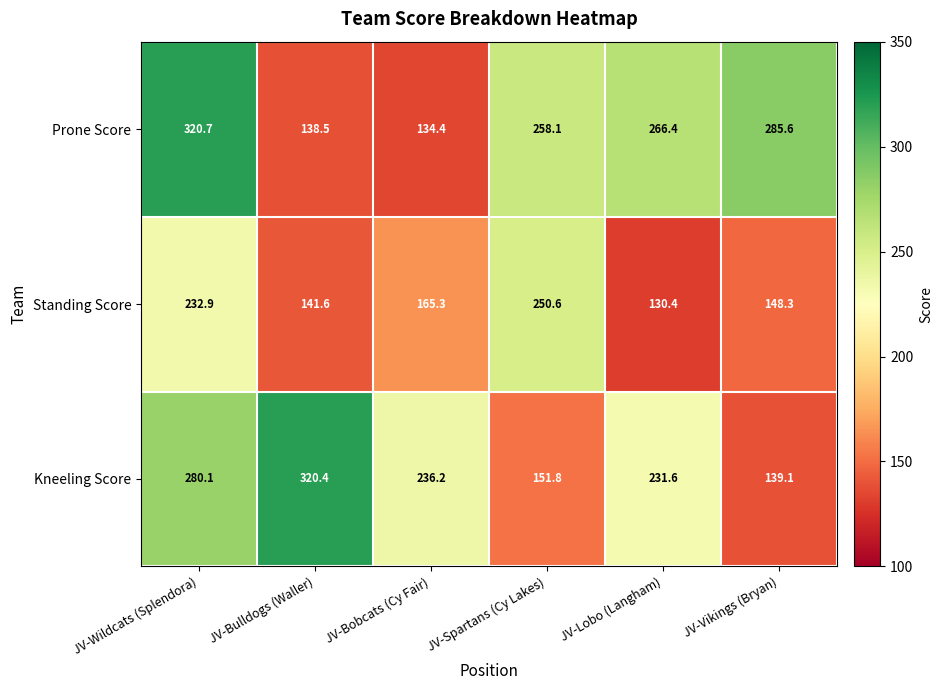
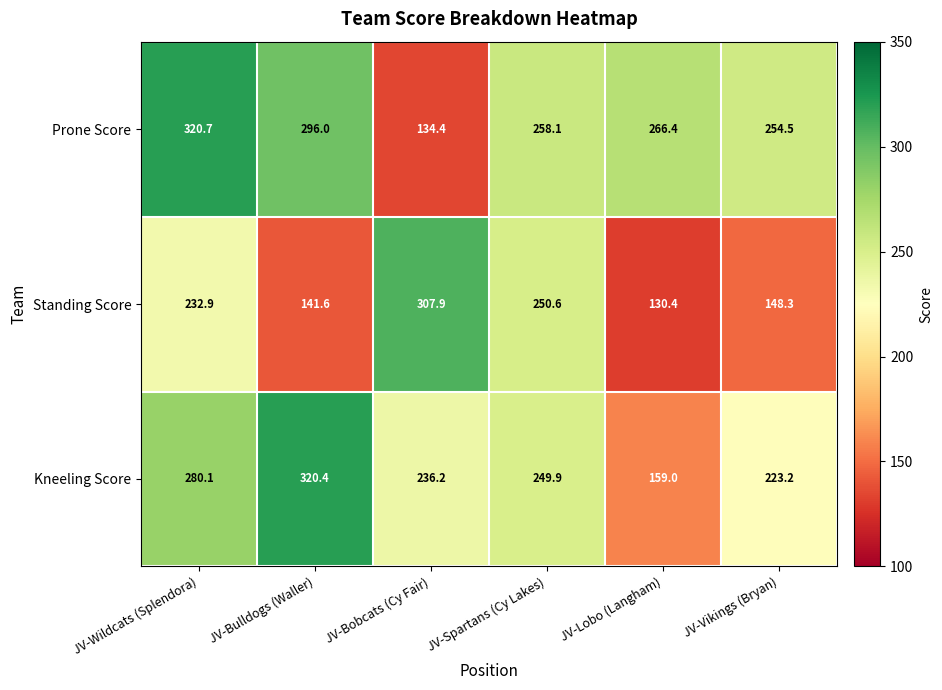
  {
    "Prone Score": {
      "JV-Wildcats (Splendora)": 320.7,
-     "JV-Bulldogs (Waller)": 138.5,
+     "JV-Bulldogs (Waller)": 296.0,
      "JV-Bobcats (Cy Fair)": 134.4,
      "JV-Spartans (Cy Lakes)": 258.1,
      "JV-Lobo (Langham)": 266.4,
-     "JV-Vikings (Bryan)": 285.6
+     "JV-Vikings (Bryan)": 254.5
    },
    "Standing Score": {
      "JV-Wildcats (Splendora)": 232.9,
      "JV-Bulldogs (Waller)": 141.6,
-     "JV-Bobcats (Cy Fair)": 165.3,
+     "JV-Bobcats (Cy Fair)": 307.9,
      "JV-Spartans (Cy Lakes)": 250.6,
      "JV-Lobo (Langham)": 130.4,
      "JV-Vikings (Bryan)": 148.3
    },
    "Kneeling Score": {
      "JV-Wildcats (Splendora)": 280.1,
      "JV-Bulldogs (Waller)": 320.4,
      "JV-Bobcats (Cy Fair)": 236.2,
-     "JV-Spartans (Cy Lakes)": 151.8,
-     "JV-Lobo (Langham)": 231.6,
-     "JV-Vikings (Bryan)": 139.1
+     "JV-Spartans (Cy Lakes)": 249.9,
+     "JV-Lobo (Langham)": 159.0,
+     "JV-Vikings (Bryan)": 223.2
    }
  }
